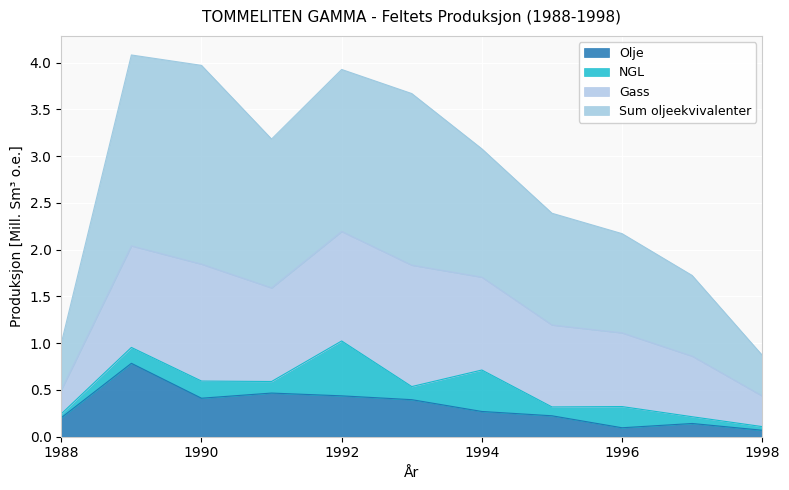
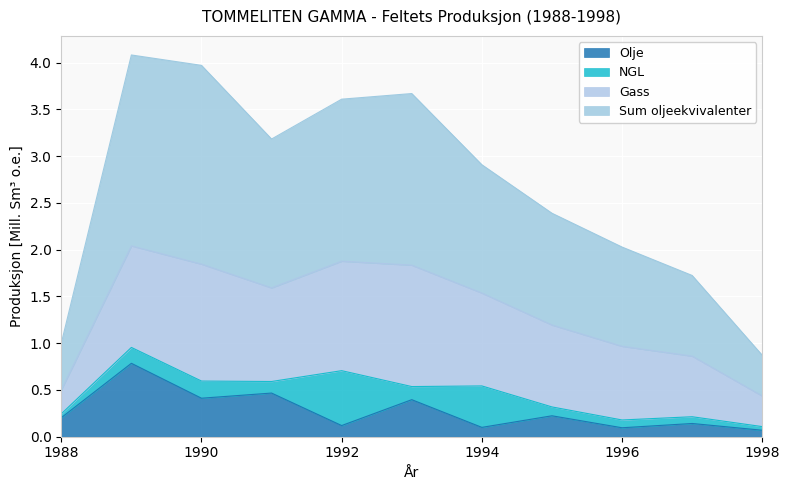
  {
    "Olje": {
      "1988": 0.2,
      "1990": 0.4,
-     "1992": 0.4,
-     "1994": 0.3,
+     "1992": 0.1,
+     "1994": 0.1,
      "1996": 0.1,
      "1998": 0.1
    },
    "NGL": {
      "1988": 0.0,
      "1990": 0.2,
      "1992": 0.6,
      "1994": 0.4,
-     "1996": 0.2,
+     "1996": 0.1,
      "1998": 0.0
    }
  }
